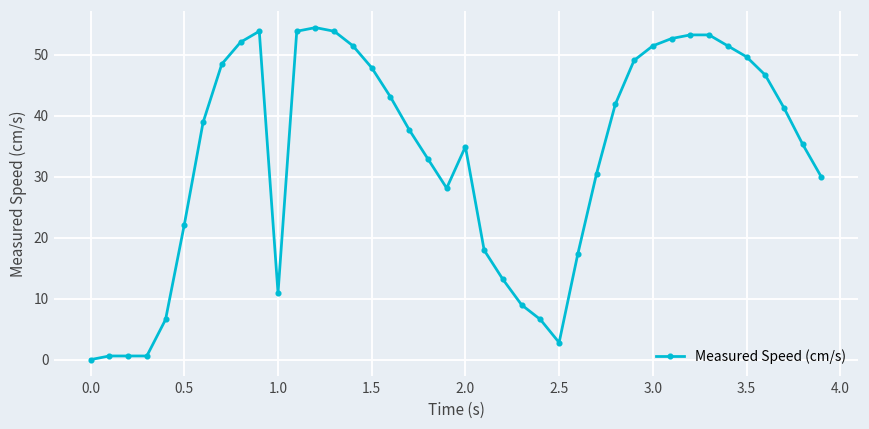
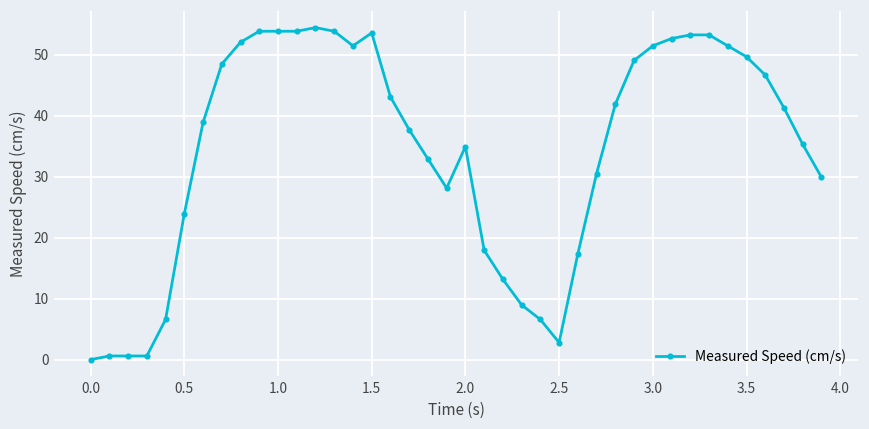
  {
    "0.0": 0,
-   "0.5": 22,
-   "1.0": 11,
-   "1.5": 48,
+   "0.5": 24,
+   "1.0": 54,
+   "1.5": 54,
    "2.0": 35,
    "2.5": 3,
    "3.0": 51,
    "3.5": 50
  }
